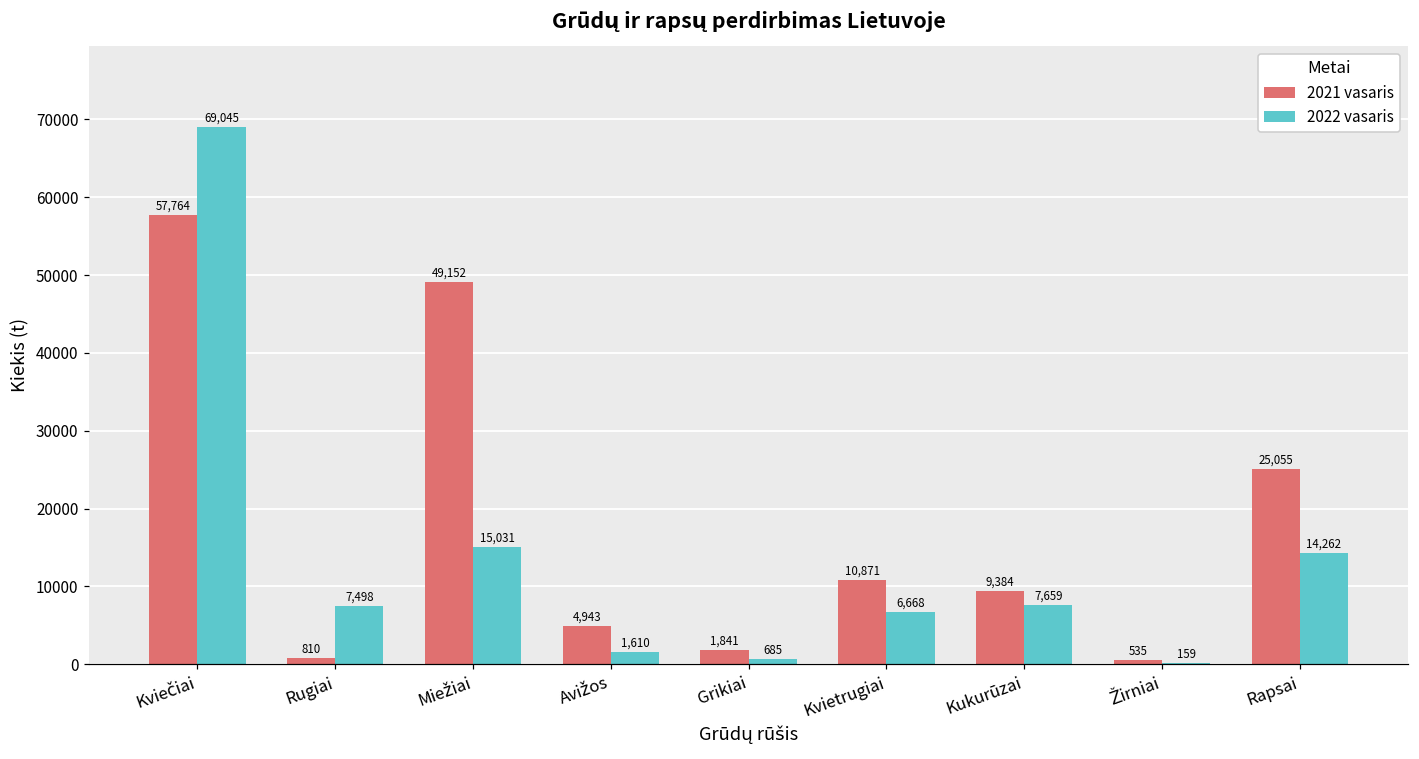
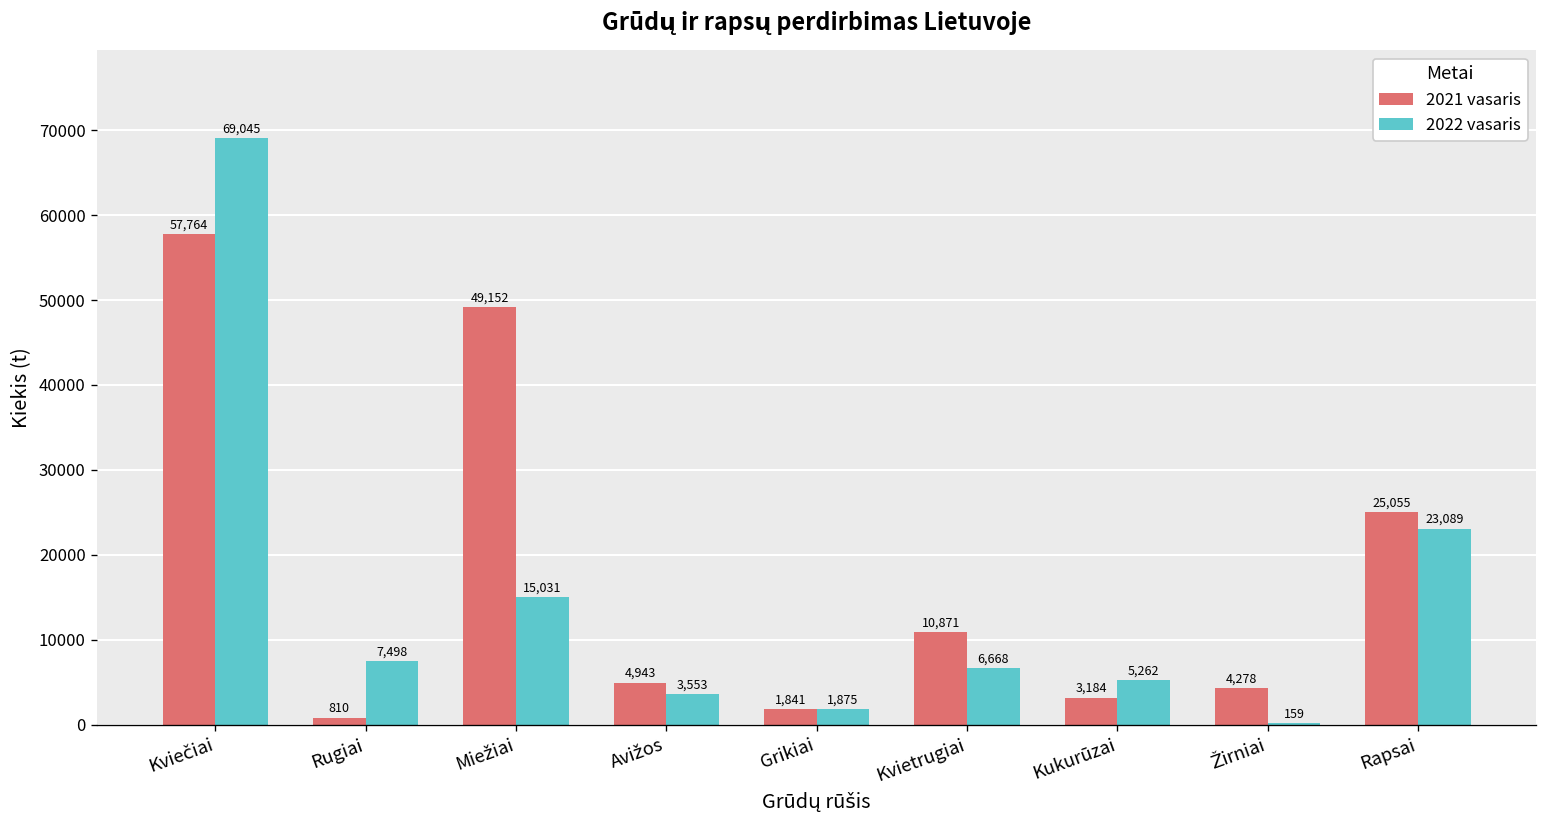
  {
    "2021 vasaris": {
      "Kviečiai": "57,764",
      "Rugiai": "810",
      "Miežiai": "49,152",
      "Avižos": "4,943",
      "Grikiai": "1,841",
      "Kvietrugiai": "10,871",
-     "Kukurūzai": "9,384",
-     "Žirniai": "535",
+     "Kukurūzai": "3,184",
+     "Žirniai": "4,278",
      "Rapsai": "25,055"
    },
    "2022 vasaris": {
      "Kviečiai": "69,045",
      "Rugiai": "7,498",
      "Miežiai": "15,031",
-     "Avižos": "1,610",
-     "Grikiai": "685",
+     "Avižos": "3,553",
+     "Grikiai": "1,875",
      "Kvietrugiai": "6,668",
-     "Kukurūzai": "7,659",
+     "Kukurūzai": "5,262",
      "Žirniai": "159",
-     "Rapsai": "14,262"
+     "Rapsai": "23,089"
    }
  }
